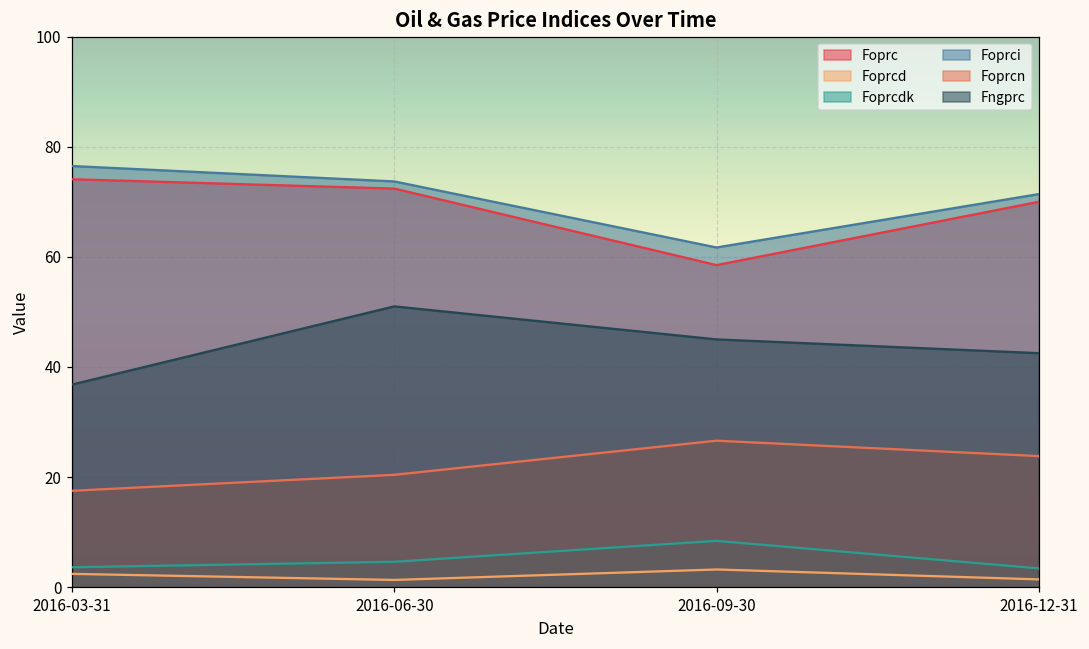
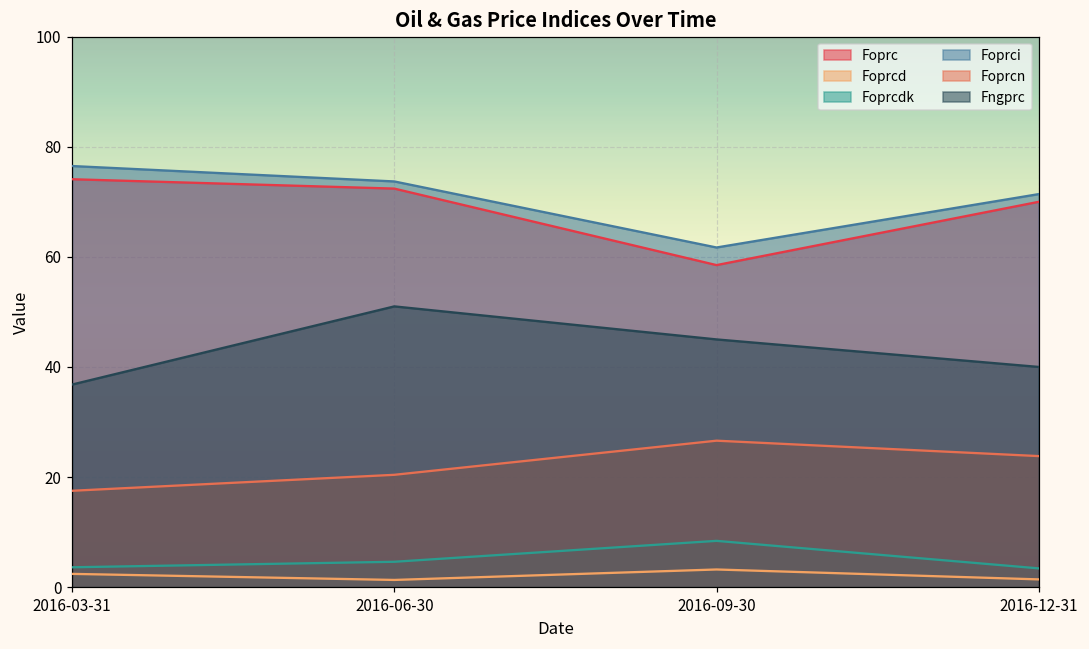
  {
    "Fngprc": {
      "2016-03-31": 37,
      "2016-06-30": 51,
      "2016-09-30": 45,
-     "2016-12-31": 43
+     "2016-12-31": 40
    }
  }
